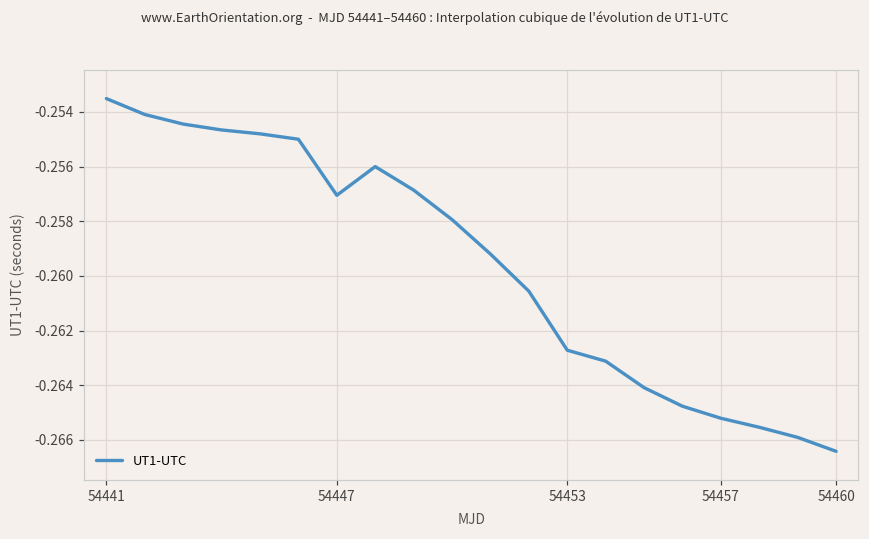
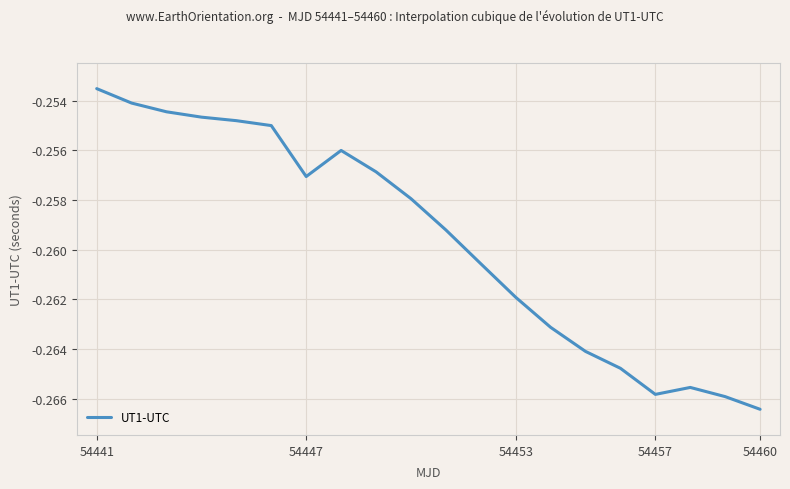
  {
    "54441": -0.2535,
    "54447": -0.2571,
-   "54453": -0.2627,
-   "54457": -0.2652,
+   "54453": -0.2619,
+   "54457": -0.2658,
    "54460": -0.2664
  }
